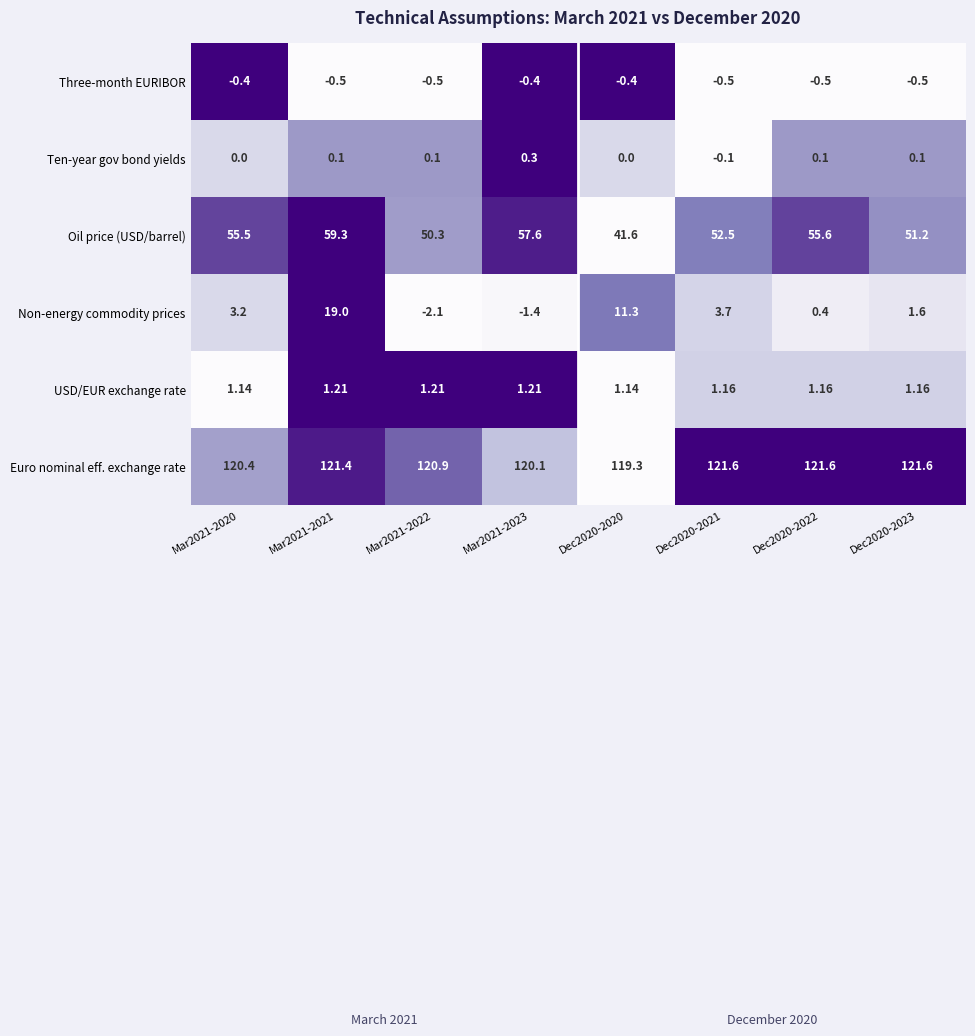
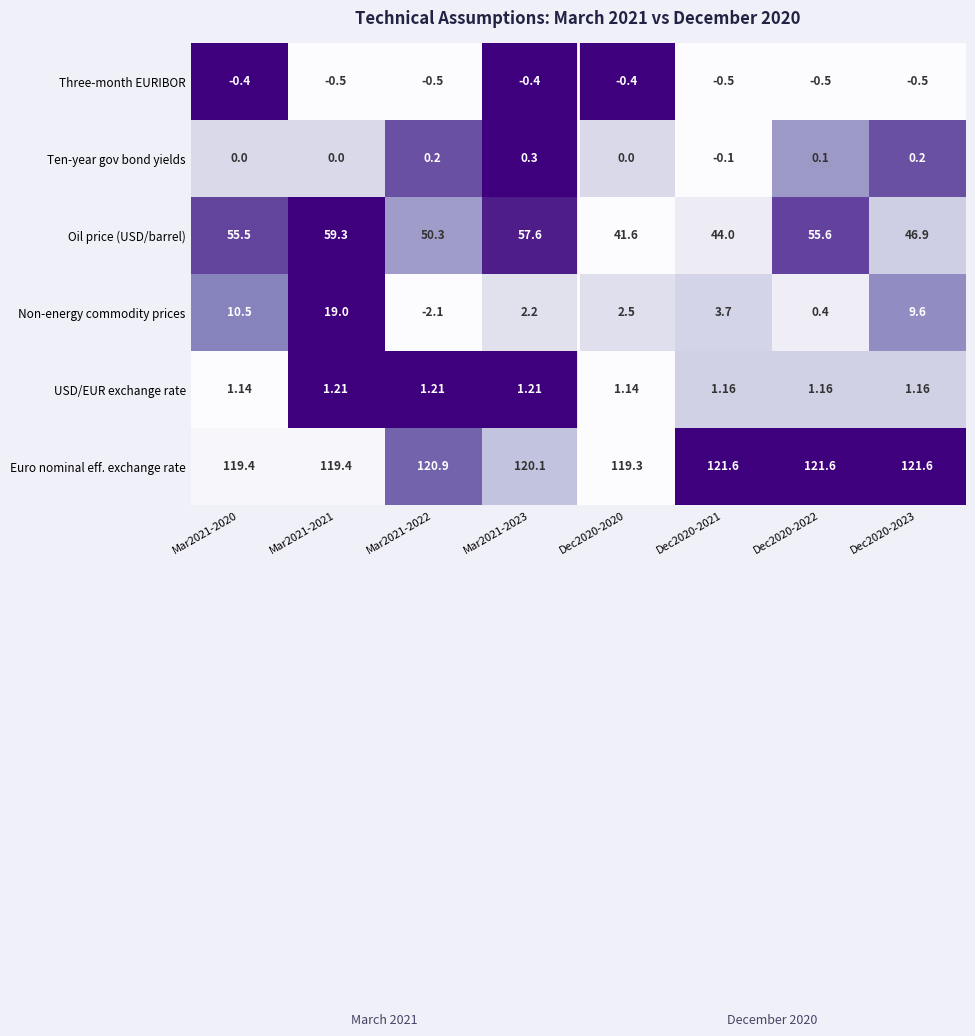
  {
    "Three-month EURIBOR": {
      "Mar2021-2020": -0.4,
      "Mar2021-2021": -0.5,
      "Mar2021-2022": -0.5,
      "Mar2021-2023": -0.4,
      "Dec2020-2020": -0.4,
      "Dec2020-2021": -0.5,
      "Dec2020-2022": -0.5,
      "Dec2020-2023": -0.5
    },
    "Ten-year gov bond yields": {
      "Mar2021-2020": 0.0,
-     "Mar2021-2021": 0.1,
-     "Mar2021-2022": 0.1,
+     "Mar2021-2021": 0.0,
+     "Mar2021-2022": 0.2,
      "Mar2021-2023": 0.3,
      "Dec2020-2020": 0.0,
      "Dec2020-2021": -0.1,
      "Dec2020-2022": 0.1,
-     "Dec2020-2023": 0.1
+     "Dec2020-2023": 0.2
    },
    "Oil price (USD/barrel)": {
      "Mar2021-2020": 55.5,
      "Mar2021-2021": 59.3,
      "Mar2021-2022": 50.3,
      "Mar2021-2023": 57.6,
      "Dec2020-2020": 41.6,
-     "Dec2020-2021": 52.5,
+     "Dec2020-2021": 44.0,
      "Dec2020-2022": 55.6,
-     "Dec2020-2023": 51.2
+     "Dec2020-2023": 46.9
    },
    "Non-energy commodity prices": {
-     "Mar2021-2020": 3.2,
+     "Mar2021-2020": 10.5,
      "Mar2021-2021": 19.0,
      "Mar2021-2022": -2.1,
-     "Mar2021-2023": -1.4,
-     "Dec2020-2020": 11.3,
+     "Mar2021-2023": 2.2,
+     "Dec2020-2020": 2.5,
      "Dec2020-2021": 3.7,
      "Dec2020-2022": 0.4,
-     "Dec2020-2023": 1.6
+     "Dec2020-2023": 9.6
    },
    "USD/EUR exchange rate": {
      "Mar2021-2020": 1.14,
      "Mar2021-2021": 1.21,
      "Mar2021-2022": 1.21,
      "Mar2021-2023": 1.21,
      "Dec2020-2020": 1.14,
      "Dec2020-2021": 1.16,
      "Dec2020-2022": 1.16,
      "Dec2020-2023": 1.16
    },
    "Euro nominal eff. exchange rate": {
-     "Mar2021-2020": 120.4,
-     "Mar2021-2021": 121.4,
+     "Mar2021-2020": 119.4,
+     "Mar2021-2021": 119.4,
      "Mar2021-2022": 120.9,
      "Mar2021-2023": 120.1,
      "Dec2020-2020": 119.3,
      "Dec2020-2021": 121.6,
      "Dec2020-2022": 121.6,
      "Dec2020-2023": 121.6
    }
  }
